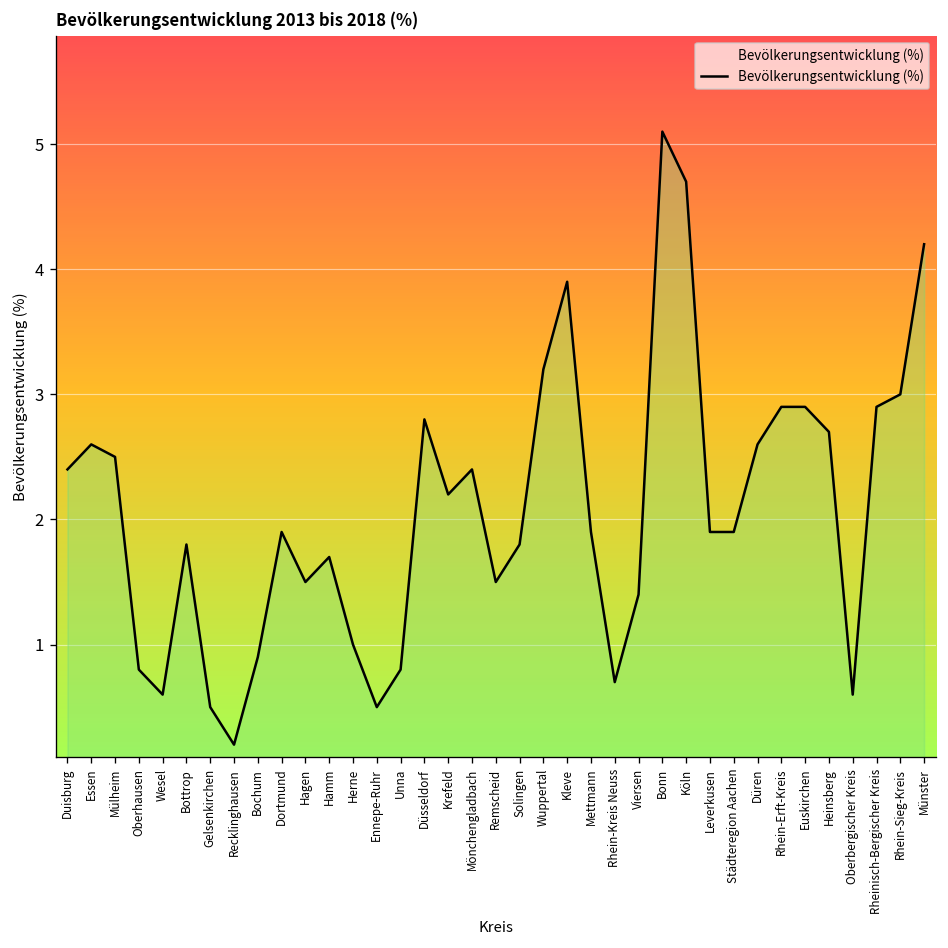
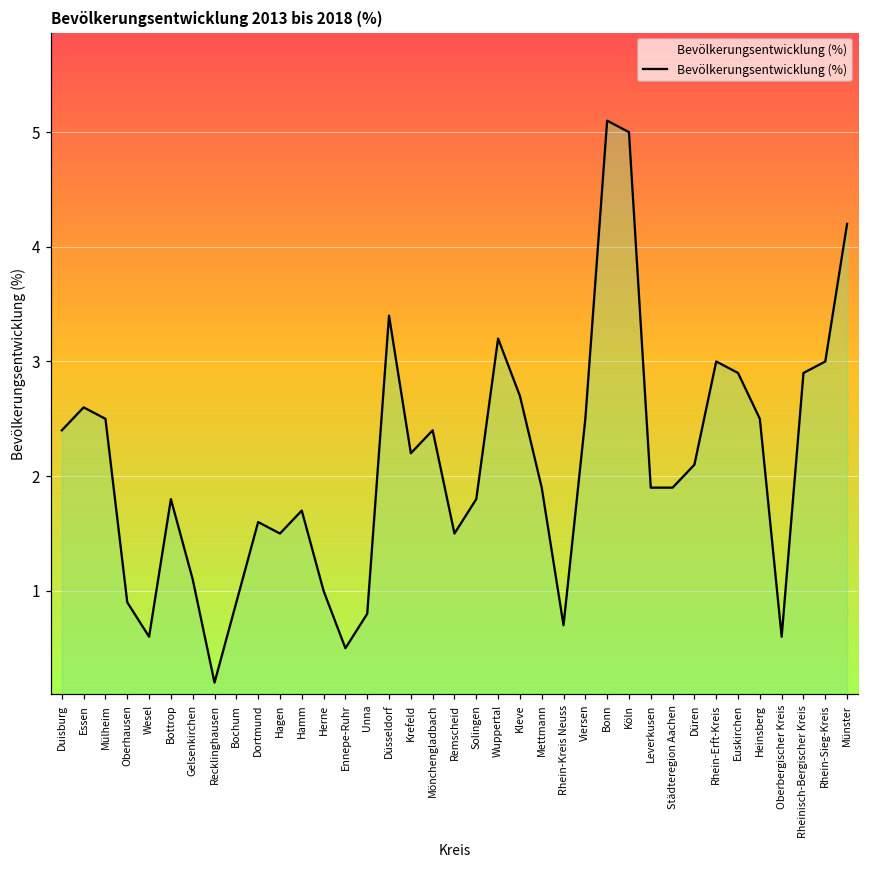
  {
    "Duisburg": 2.4,
    "Essen": 2.6,
    "Mülheim": 2.5,
-   "Oberhausen": 0.8,
+   "Oberhausen": 0.9,
    "Wesel": 0.6,
    "Bottrop": 1.8,
-   "Gelsenkirchen": 0.5,
+   "Gelsenkirchen": 1.1,
    "Recklinghausen": 0.2,
    "Bochum": 0.9,
-   "Dortmund": 1.9,
+   "Dortmund": 1.6,
    "Hagen": 1.5,
    "Hamm": 1.7,
    "Herne": 1.0,
    "Ennepe-Ruhr": 0.5,
    "Unna": 0.8,
-   "Düsseldorf": 2.8,
+   "Düsseldorf": 3.4,
    "Krefeld": 2.2,
    "Mönchengladbach": 2.4,
    "Remscheid": 1.5,
    "Solingen": 1.8,
    "Wuppertal": 3.2,
-   "Kleve": 3.9,
+   "Kleve": 2.7,
    "Mettmann": 1.9,
    "Rhein-Kreis Neuss": 0.7,
-   "Viersen": 1.4,
+   "Viersen": 2.5,
    "Bonn": 5.1,
-   "Köln": 4.7,
+   "Köln": 5.0,
    "Leverkusen": 1.9,
    "Städteregion Aachen": 1.9,
-   "Düren": 2.6,
-   "Rhein-Erft-Kreis": 2.9,
+   "Düren": 2.1,
+   "Rhein-Erft-Kreis": 3.0,
    "Euskirchen": 2.9,
-   "Heinsberg": 2.7,
+   "Heinsberg": 2.5,
    "Oberbergischer Kreis": 0.6,
    "Rheinisch-Bergischer Kreis": 2.9,
    "Rhein-Sieg-Kreis": 3.0,
    "Münster": 4.2
  }
